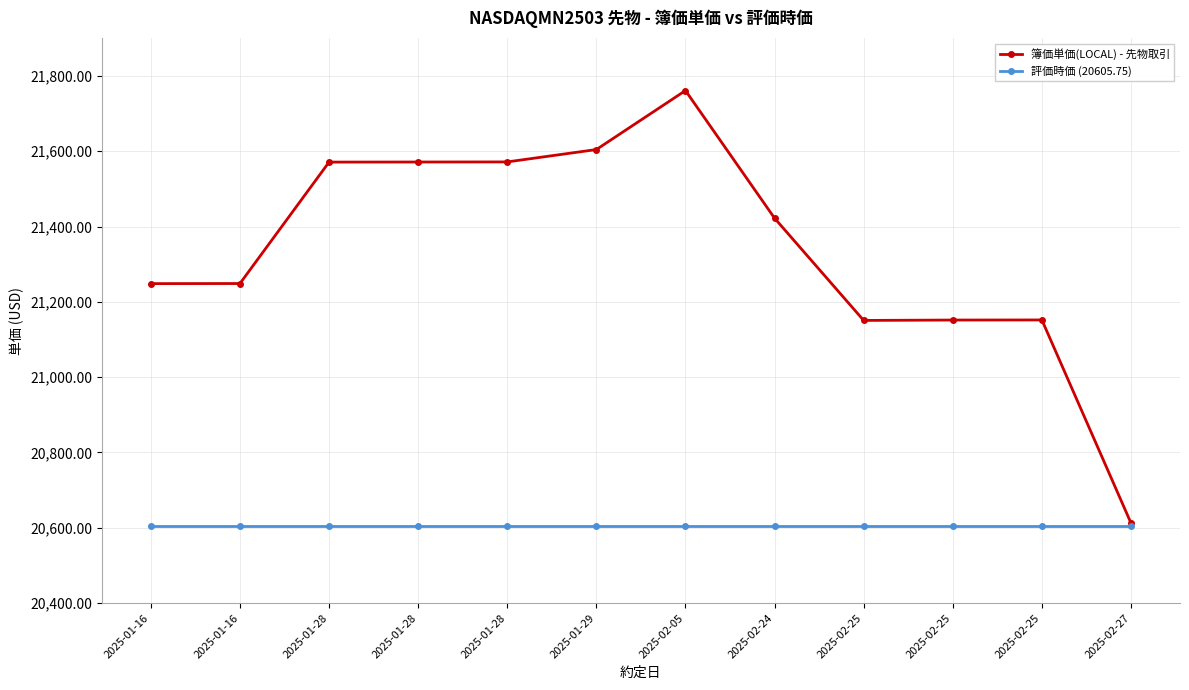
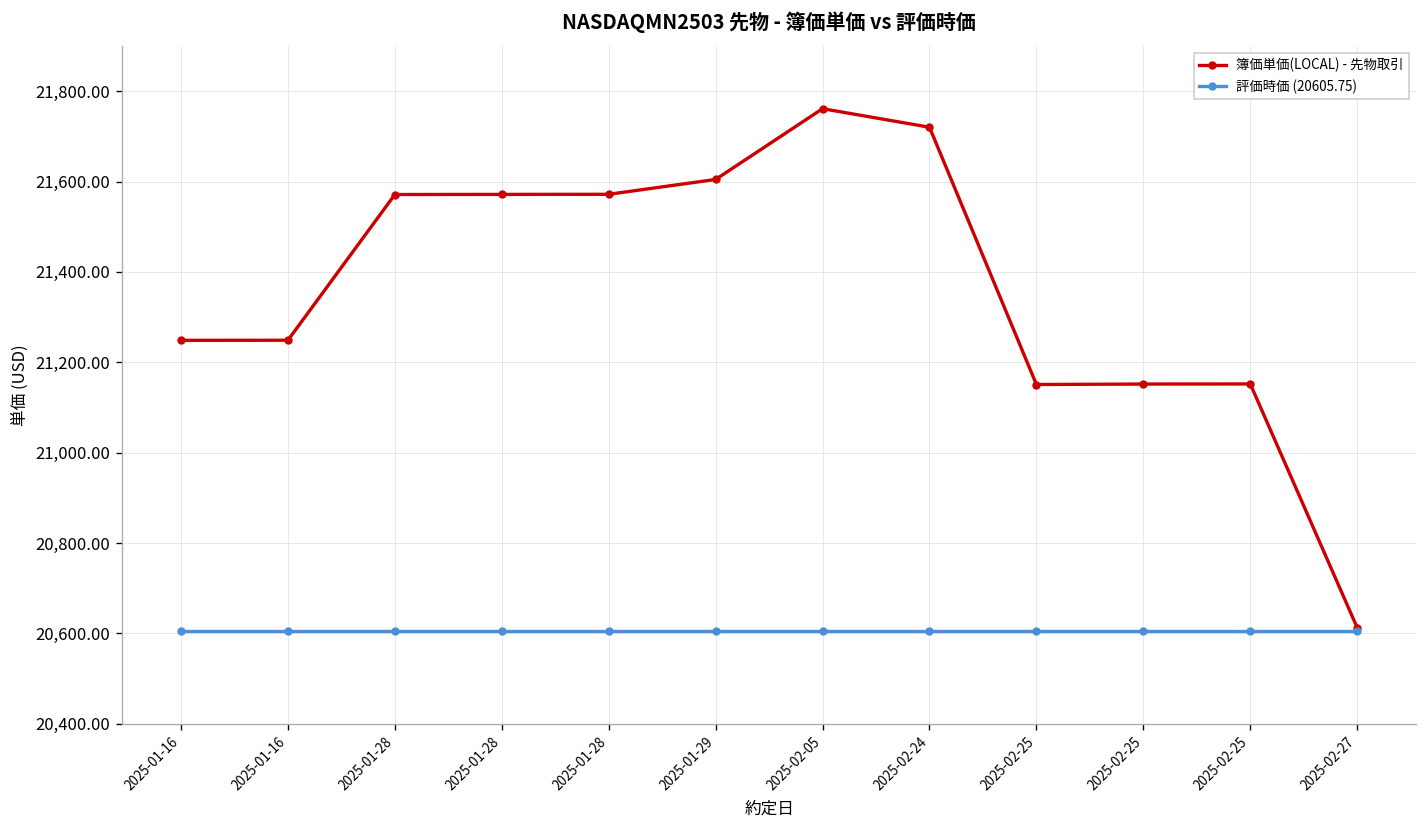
  {
    "簿価単価(LOCAL) - 先物取引": {
      "2025-01-29": "21,600",
      "2025-02-05": "21,760",
-     "2025-02-24": "21,420"
+     "2025-02-24": "21,720"
    },
    "評価時価 (20605.75)": {
      "2025-01-29": "20,610",
      "2025-02-05": "20,610",
      "2025-02-24": "20,610"
    }
  }
